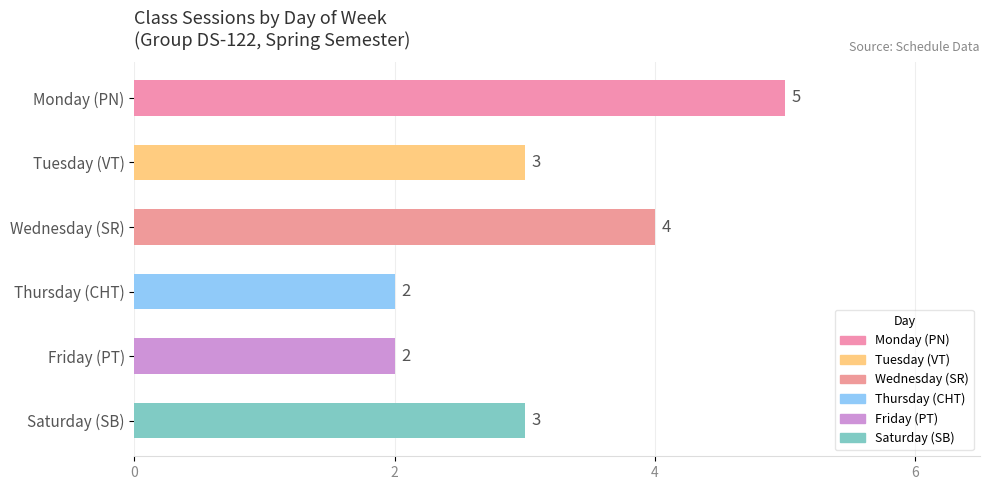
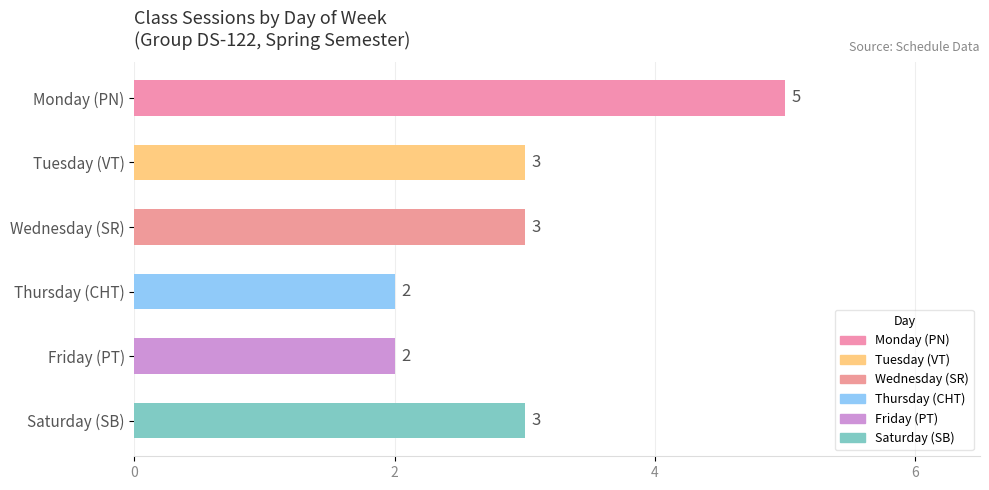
  {
    "Monday (PN)": 5,
    "Tuesday (VT)": 3,
-   "Wednesday (SR)": 4,
+   "Wednesday (SR)": 3,
    "Thursday (CHT)": 2,
    "Friday (PT)": 2,
    "Saturday (SB)": 3
  }
